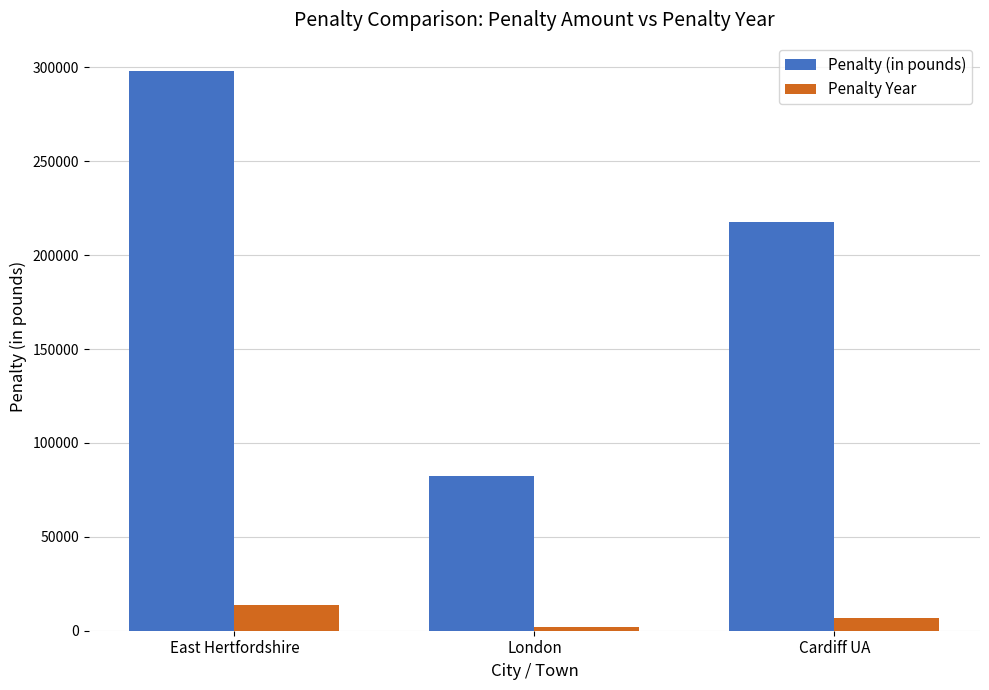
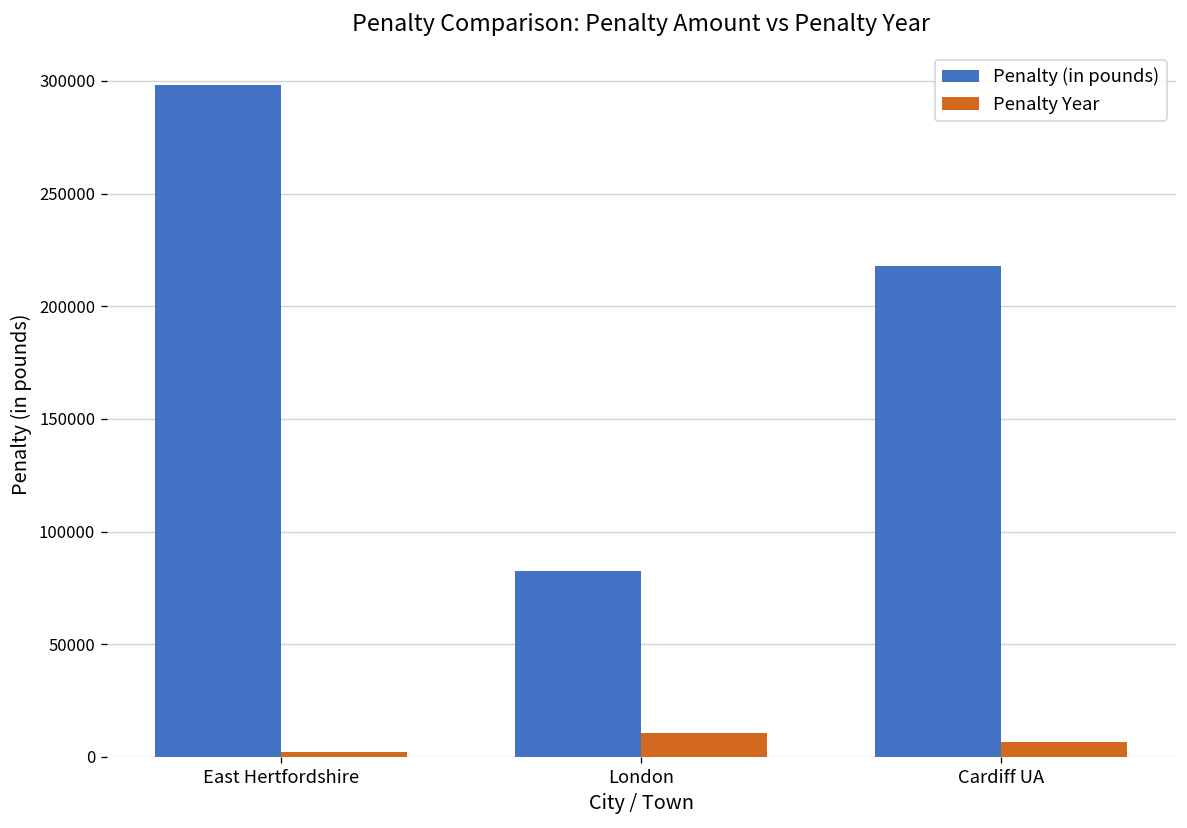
  {
    "Penalty (in pounds)": {
      "East Hertfordshire": 298000,
      "London": 82000,
      "Cardiff UA": 218000
    },
    "Penalty Year": {
-     "East Hertfordshire": 13000,
-     "London": 2000,
+     "East Hertfordshire": 2000,
+     "London": 11000,
      "Cardiff UA": 7000
    }
  }
